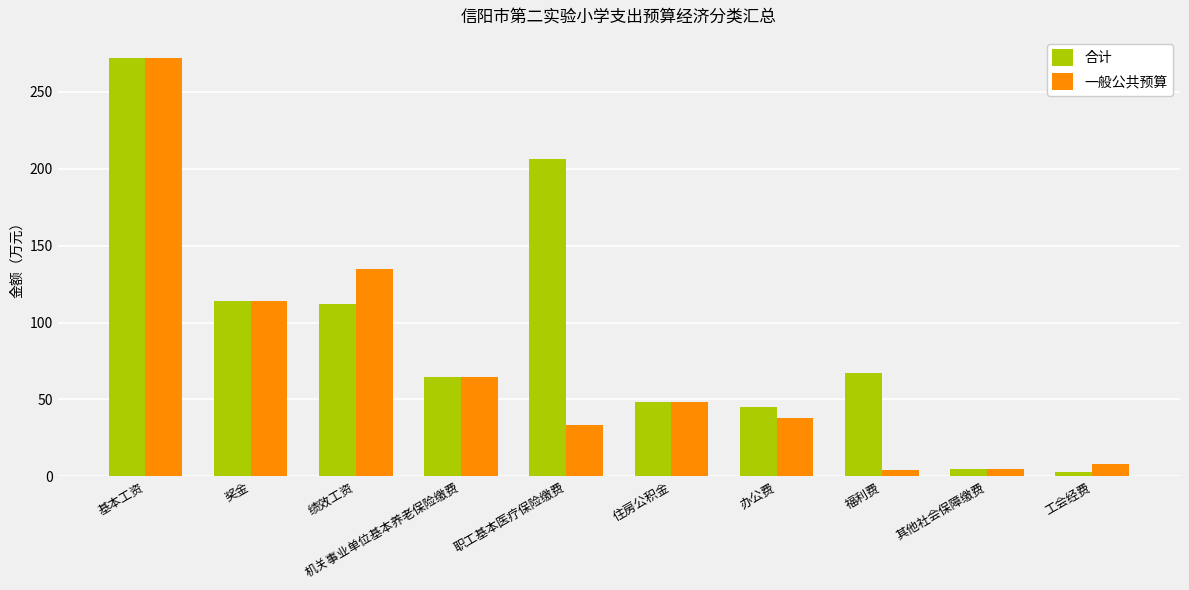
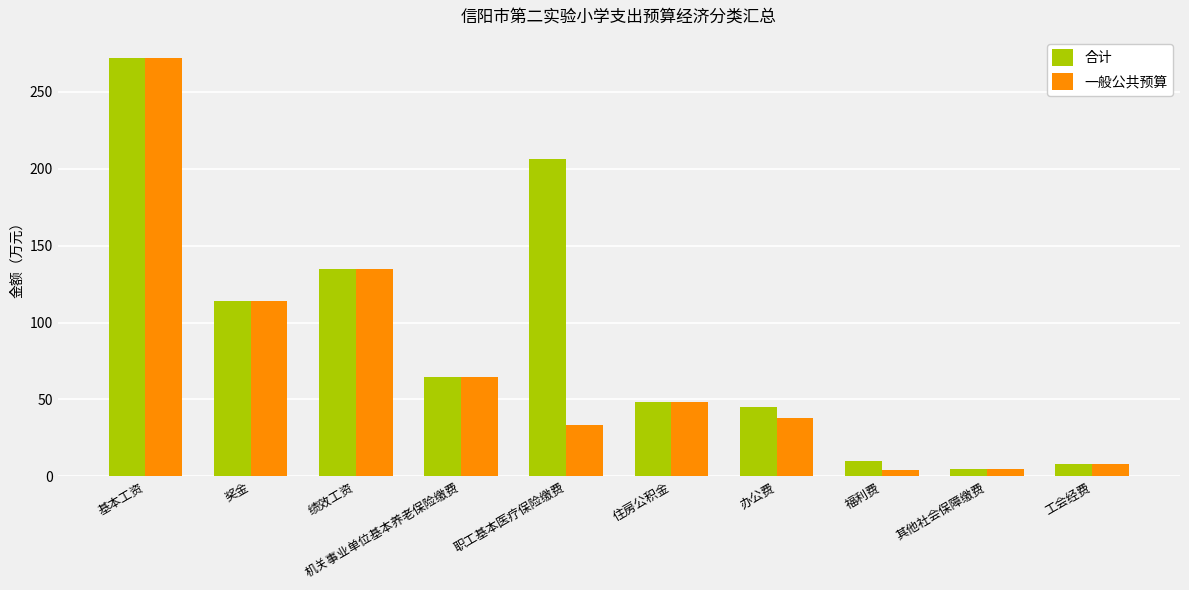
  {
    "合计": {
      "基本工资": 272,
      "奖金": 114,
-     "绩效工资": 112,
+     "绩效工资": 135,
      "机关事业单位基本养老保险缴费": 65,
      "职工基本医疗保险缴费": 206,
      "住房公积金": 48,
      "办公费": 45,
-     "福利费": 67,
+     "福利费": 10,
      "其他社会保障缴费": 5,
-     "工会经费": 3
+     "工会经费": 8
    },
    "一般公共预算": {
      "基本工资": 272,
      "奖金": 114,
      "绩效工资": 135,
      "机关事业单位基本养老保险缴费": 65,
      "职工基本医疗保险缴费": 34,
      "住房公积金": 48,
      "办公费": 38,
      "福利费": 4,
      "其他社会保障缴费": 5,
      "工会经费": 8
    }
  }
